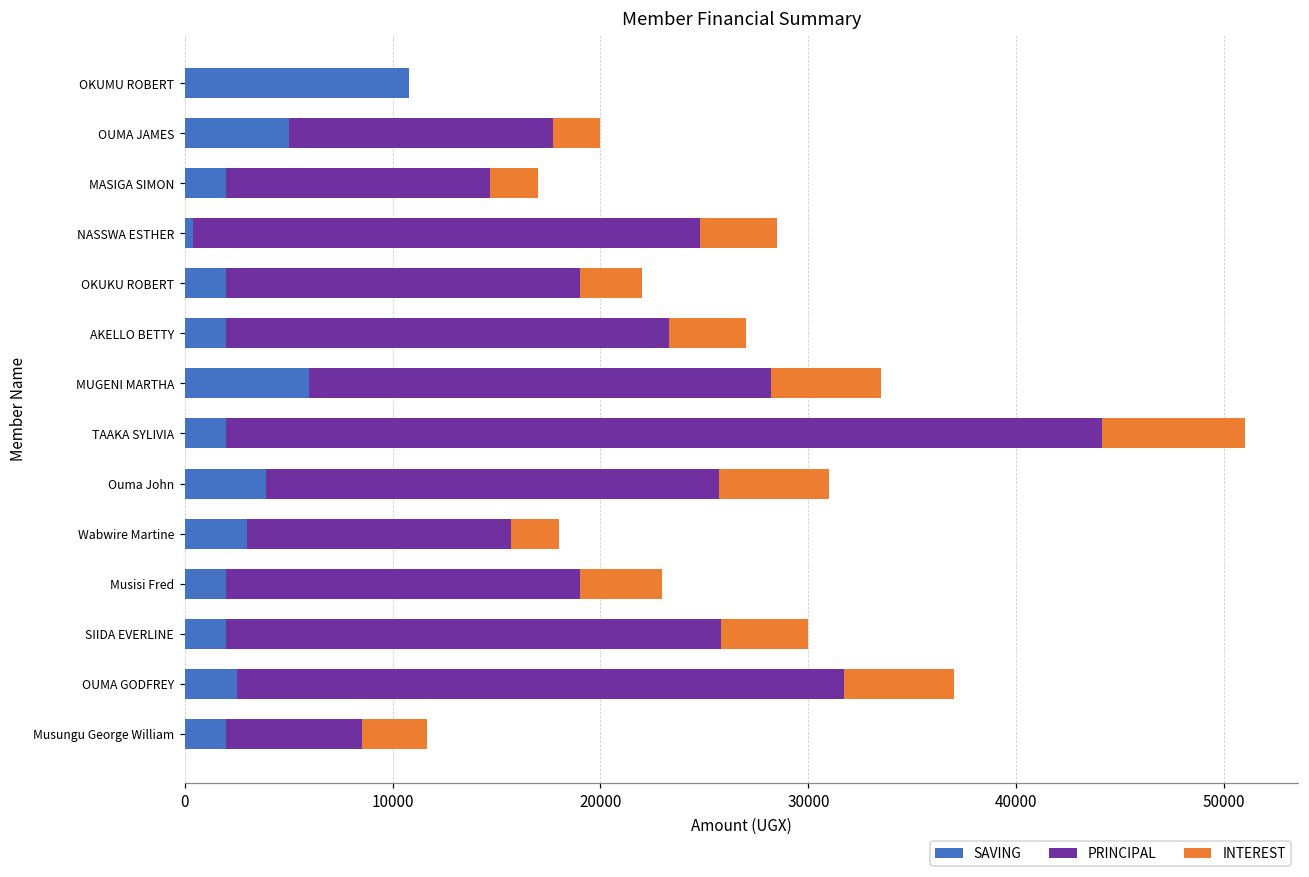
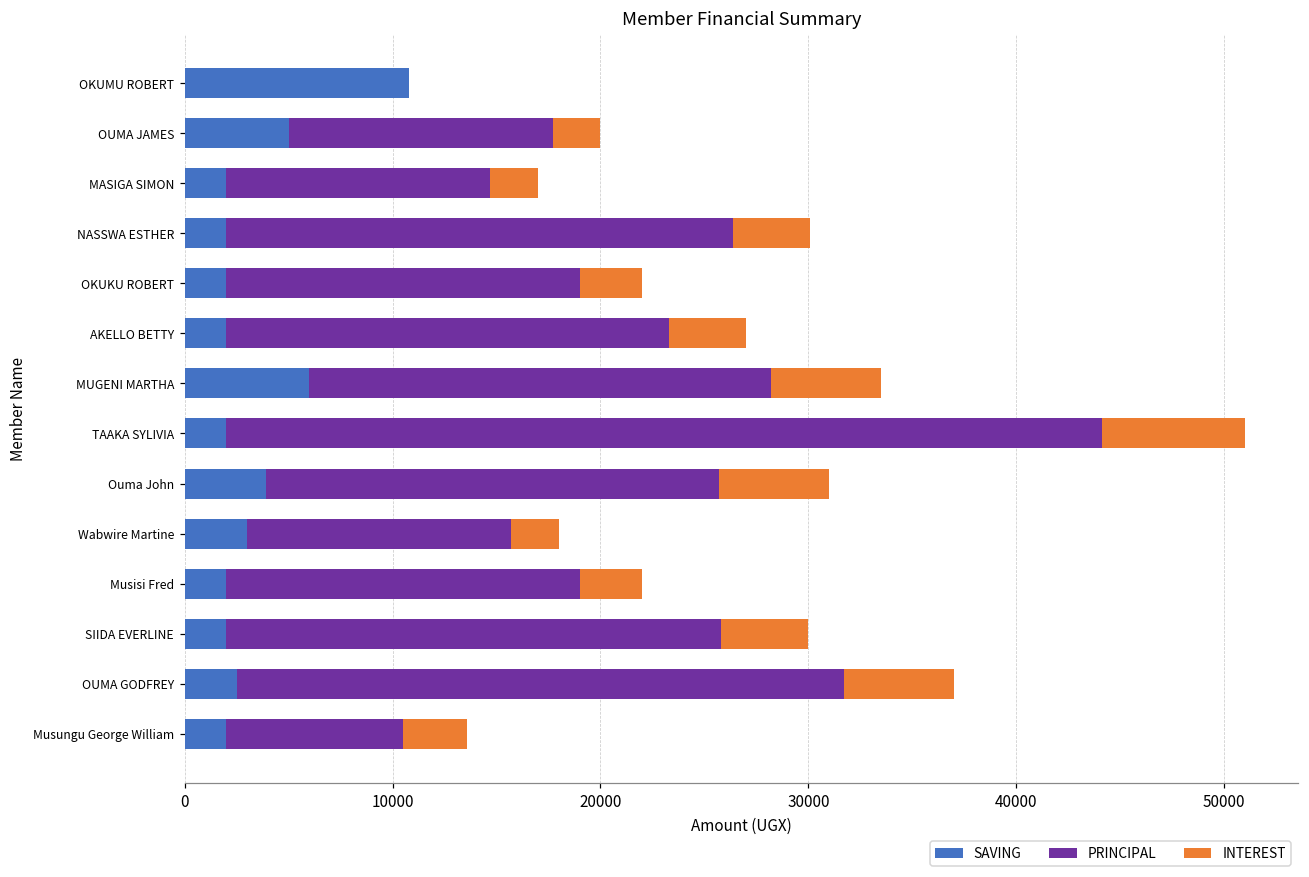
  {
    "SAVING": {
      "OKUMU ROBERT": 10800,
      "OUMA JAMES": 5000,
      "MASIGA SIMON": 2000,
-     "NASSWA ESTHER": 400,
+     "NASSWA ESTHER": 2000,
      "OKUKU ROBERT": 2000,
      "AKELLO BETTY": 2000,
      "MUGENI MARTHA": 6000,
      "TAAKA SYLIVIA": 2000,
      "Ouma John": 3900,
      "Wabwire Martine": 3000,
      "Musisi Fred": 2000,
      "SIIDA EVERLINE": 2000,
      "OUMA GODFREY": 2500,
      "Musungu George William": 2000
    },
    "PRINCIPAL": {
      "OKUMU ROBERT": 0,
      "OUMA JAMES": 12700,
      "MASIGA SIMON": 12700,
      "NASSWA ESTHER": 24400,
      "OKUKU ROBERT": 17000,
      "AKELLO BETTY": 21300,
      "MUGENI MARTHA": 22200,
      "TAAKA SYLIVIA": 42100,
      "Ouma John": 21800,
      "Wabwire Martine": 12700,
      "Musisi Fred": 17000,
      "SIIDA EVERLINE": 23800,
      "OUMA GODFREY": 29200,
-     "Musungu George William": 6500
+     "Musungu George William": 8500
    },
    "INTEREST": {
      "OKUMU ROBERT": 0,
      "OUMA JAMES": 2300,
      "MASIGA SIMON": 2300,
      "NASSWA ESTHER": 3700,
      "OKUKU ROBERT": 3000,
      "AKELLO BETTY": 3700,
      "MUGENI MARTHA": 5300,
      "TAAKA SYLIVIA": 6900,
      "Ouma John": 5300,
      "Wabwire Martine": 2300,
-     "Musisi Fred": 4000,
+     "Musisi Fred": 3000,
      "SIIDA EVERLINE": 4200,
      "OUMA GODFREY": 5300,
      "Musungu George William": 3100
    }
  }
